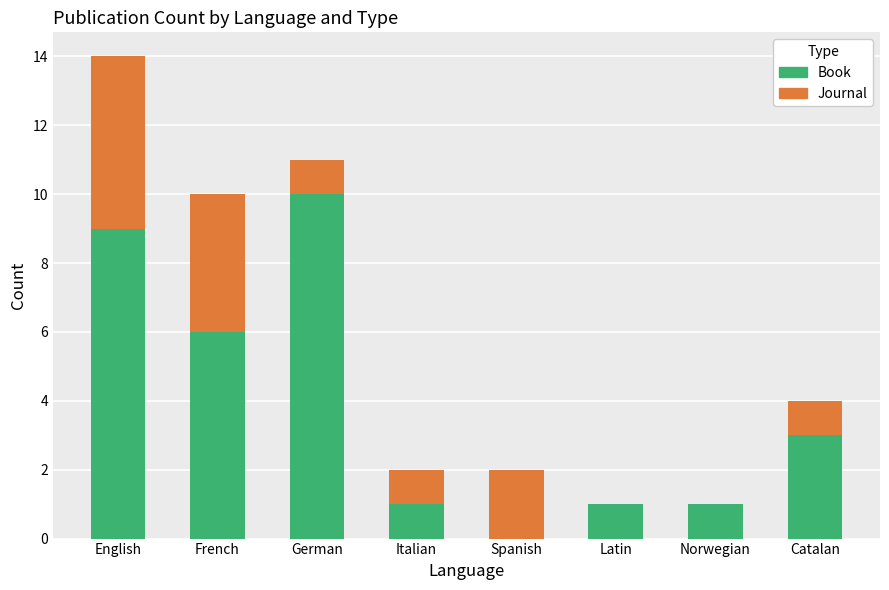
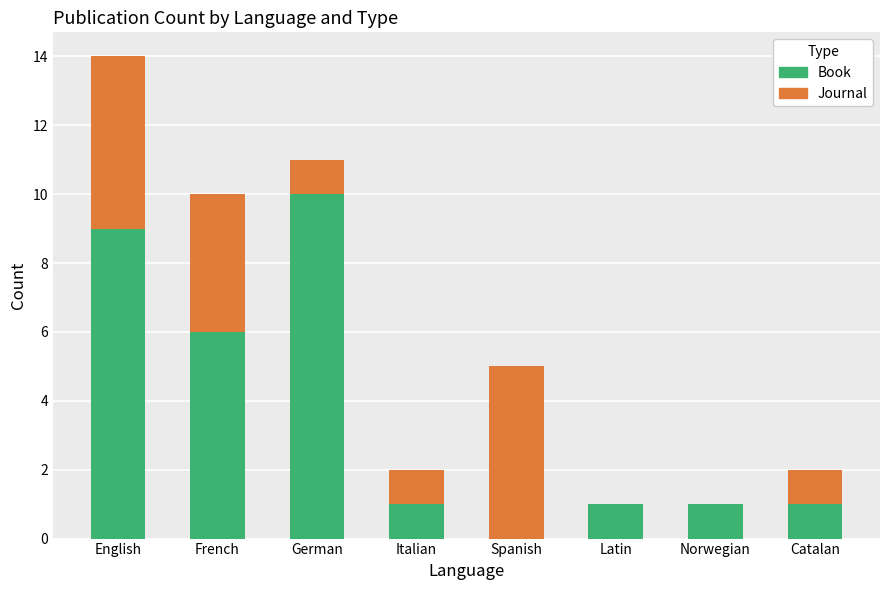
  {
    "Book": {
      "English": 9,
      "French": 6,
      "German": 10,
      "Italian": 1,
      "Spanish": 0,
      "Latin": 1,
      "Norwegian": 1,
-     "Catalan": 3
+     "Catalan": 1
    },
    "Journal": {
      "English": 5,
      "French": 4,
      "German": 1,
      "Italian": 1,
-     "Spanish": 2,
+     "Spanish": 5,
      "Latin": 0,
      "Norwegian": 0,
      "Catalan": 1
    }
  }
